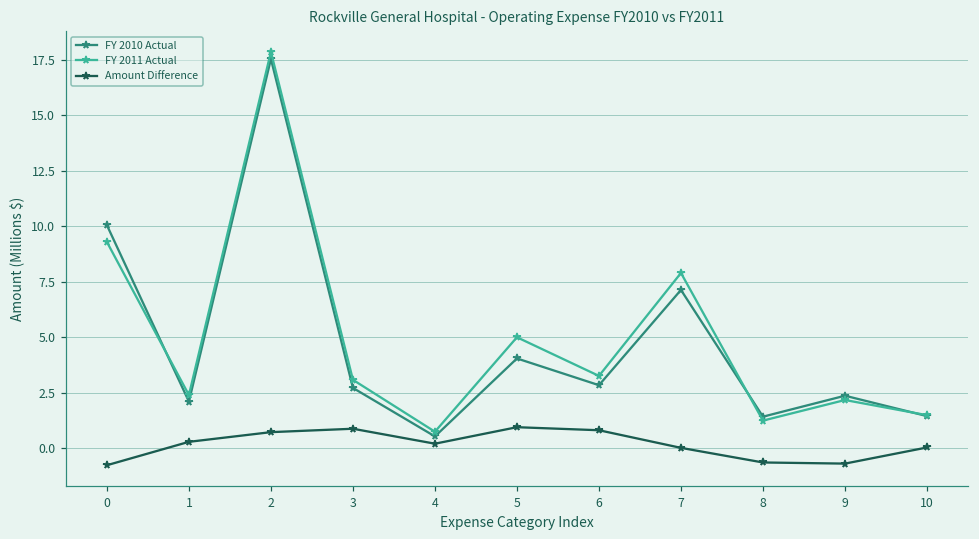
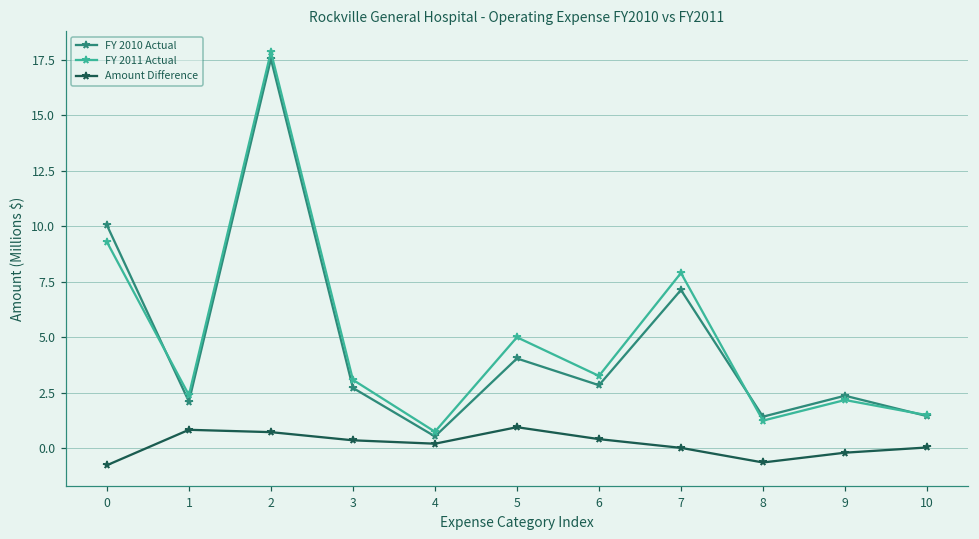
  {
    "Amount Difference": {
      "0": -0.8,
-     "1": 0.3,
+     "1": 0.8,
      "2": 0.7,
-     "3": 0.9,
+     "3": 0.4,
      "4": 0.2,
      "5": 1.0,
-     "6": 0.8,
+     "6": 0.4,
      "7": 0.0,
      "8": -0.6,
-     "9": -0.7,
+     "9": -0.2,
      "10": 0.0
    }
  }
